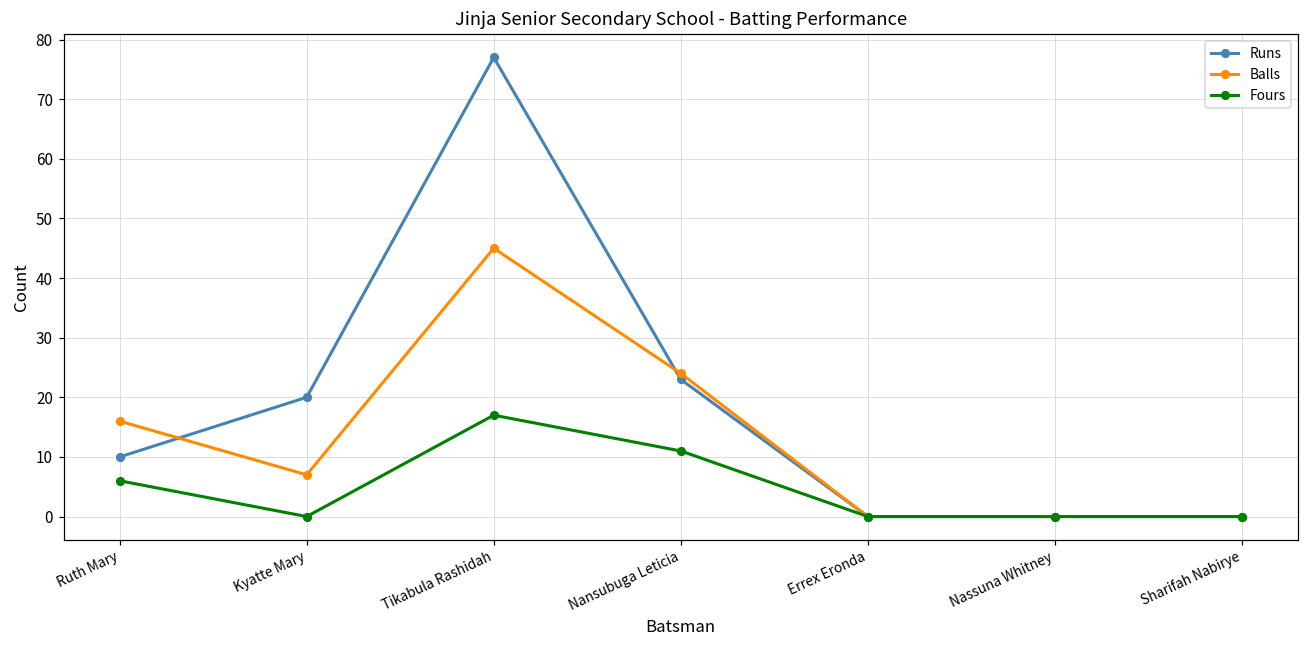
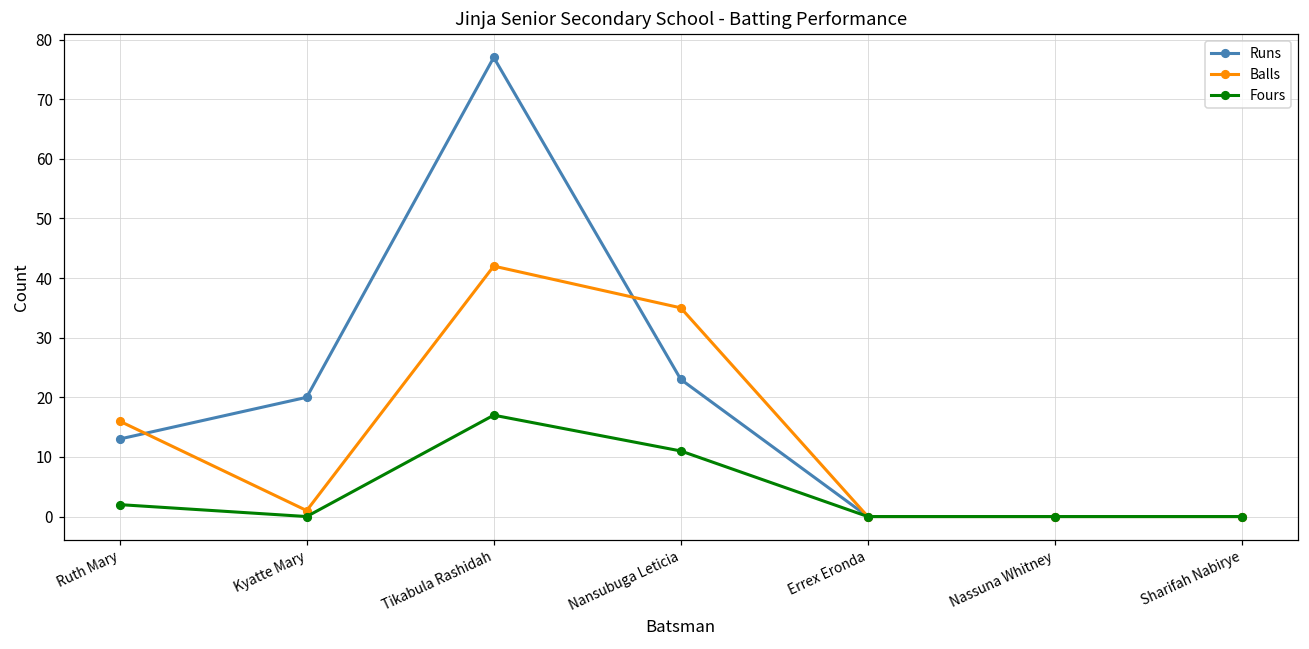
  {
    "Runs": {
-     "Ruth Mary": 10,
+     "Ruth Mary": 13,
      "Kyatte Mary": 20,
      "Tikabula Rashidah": 77,
      "Nansubuga Leticia": 23
    },
    "Balls": {
      "Ruth Mary": 16,
-     "Kyatte Mary": 7,
-     "Tikabula Rashidah": 45,
-     "Nansubuga Leticia": 24
+     "Kyatte Mary": 1,
+     "Tikabula Rashidah": 42,
+     "Nansubuga Leticia": 35
    },
    "Fours": {
-     "Ruth Mary": 6,
+     "Ruth Mary": 2,
      "Kyatte Mary": 0,
      "Tikabula Rashidah": 17,
      "Nansubuga Leticia": 11
    }
  }
